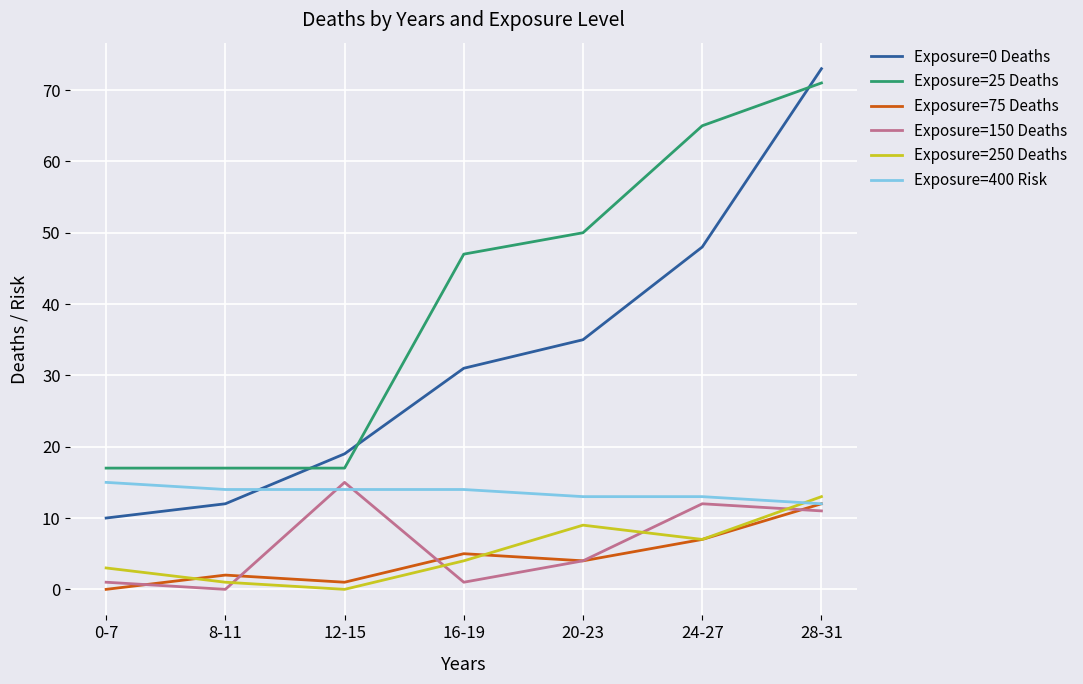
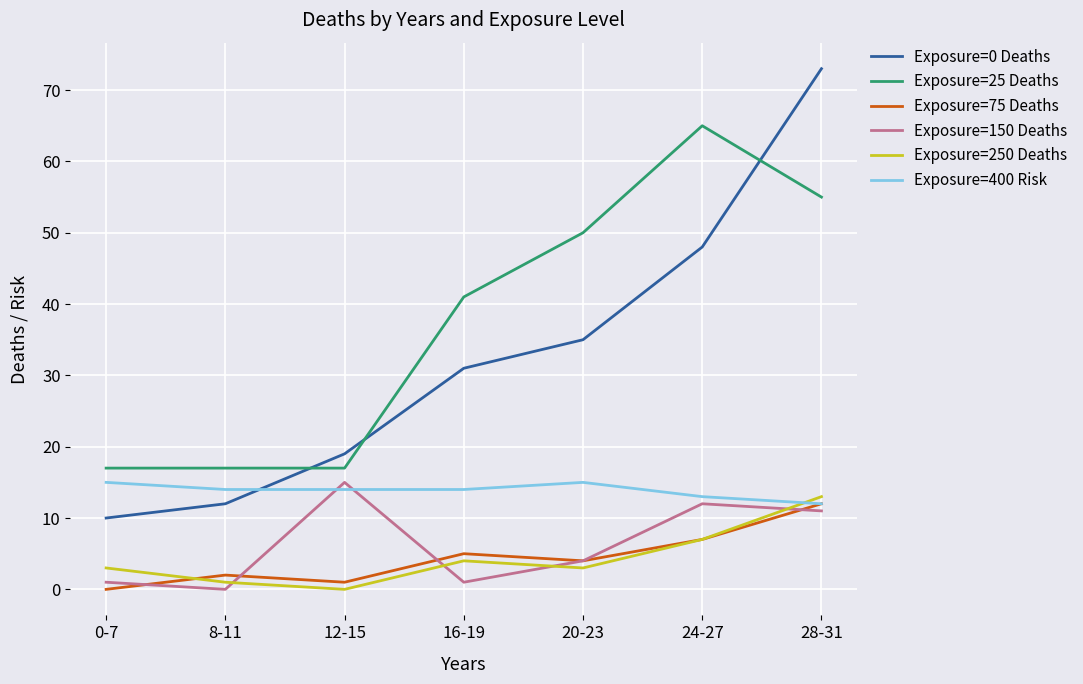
  {
    "Exposure=0 Deaths": {
      "0-7": 10,
      "8-11": 12,
      "12-15": 19,
      "16-19": 31,
      "20-23": 35,
      "24-27": 48,
      "28-31": 73
    },
    "Exposure=25 Deaths": {
      "0-7": 17,
      "8-11": 17,
      "12-15": 17,
-     "16-19": 47,
+     "16-19": 41,
      "20-23": 50,
      "24-27": 65,
-     "28-31": 71
+     "28-31": 55
    },
    "Exposure=75 Deaths": {
      "0-7": 0,
      "8-11": 2,
      "12-15": 1,
      "16-19": 5
    },
    "Exposure=150 Deaths": {
      "0-7": 1,
      "8-11": 0,
      "12-15": 15,
      "16-19": 1,
      "24-27": 12,
      "28-31": 11
    },
    "Exposure=250 Deaths": {
      "0-7": 3,
      "8-11": 1,
      "12-15": 0,
      "16-19": 4,
-     "20-23": 9,
+     "20-23": 3,
      "28-31": 13
    },
    "Exposure=400 Risk": {
      "0-7": 15,
      "8-11": 14,
      "12-15": 14,
      "16-19": 14,
-     "20-23": 13,
+     "20-23": 15,
      "24-27": 13
    }
  }
